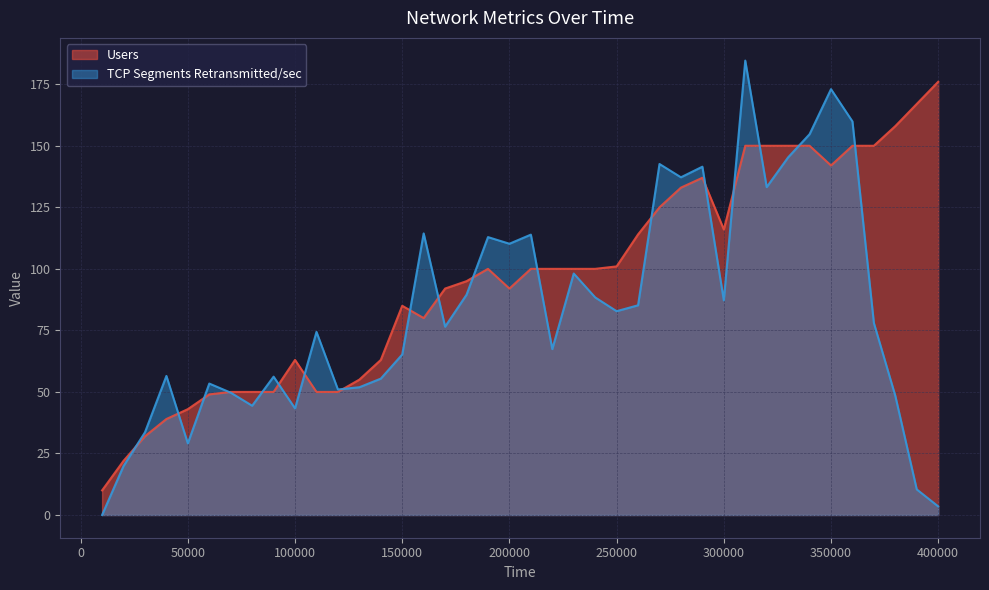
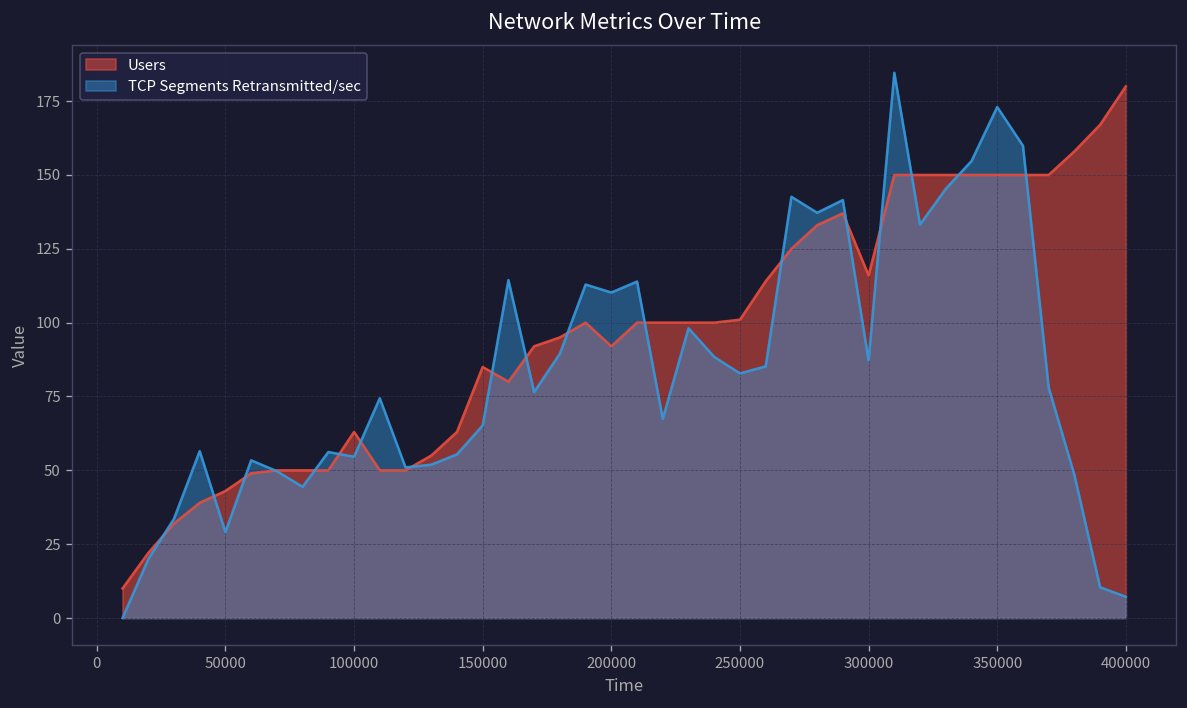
  {
    "Users": {
      "50000": 43,
      "100000": 63,
      "150000": 85,
      "200000": 92,
      "250000": 101,
      "300000": 116,
-     "350000": 142,
-     "400000": 176
+     "350000": 150,
+     "400000": 180
    },
    "TCP Segments Retransmitted/sec": {
      "50000": 29,
-     "100000": 43,
+     "100000": 55,
      "150000": 65,
      "200000": 110,
      "250000": 83,
      "300000": 87,
      "350000": 173,
-     "400000": 4
+     "400000": 7
    }
  }
